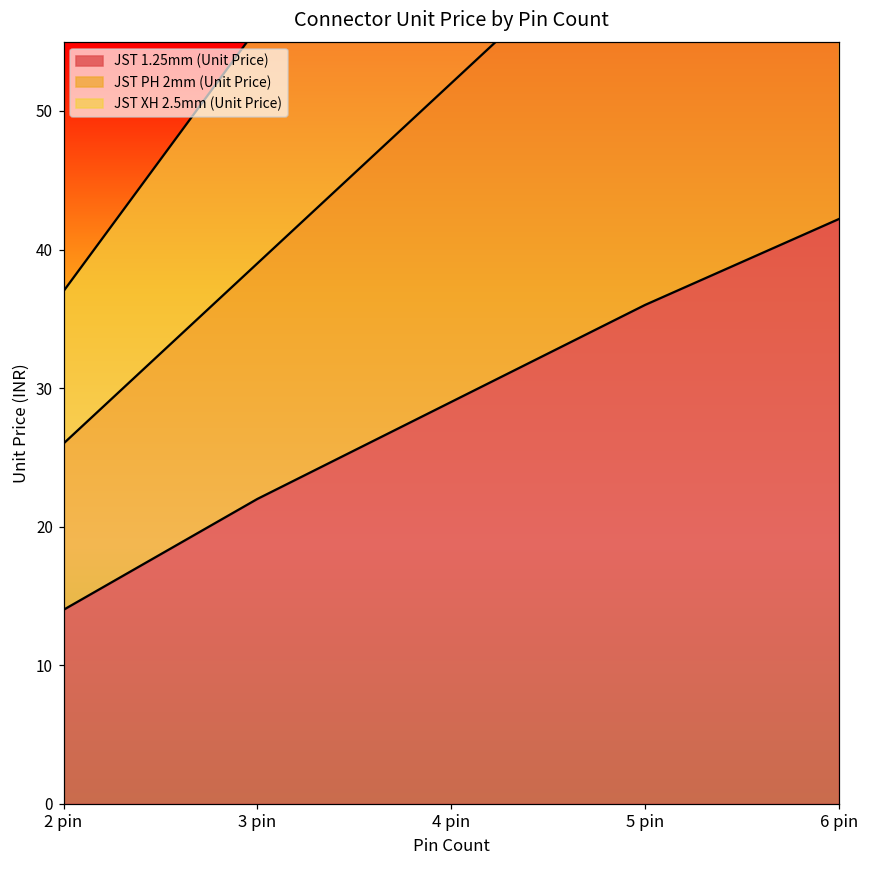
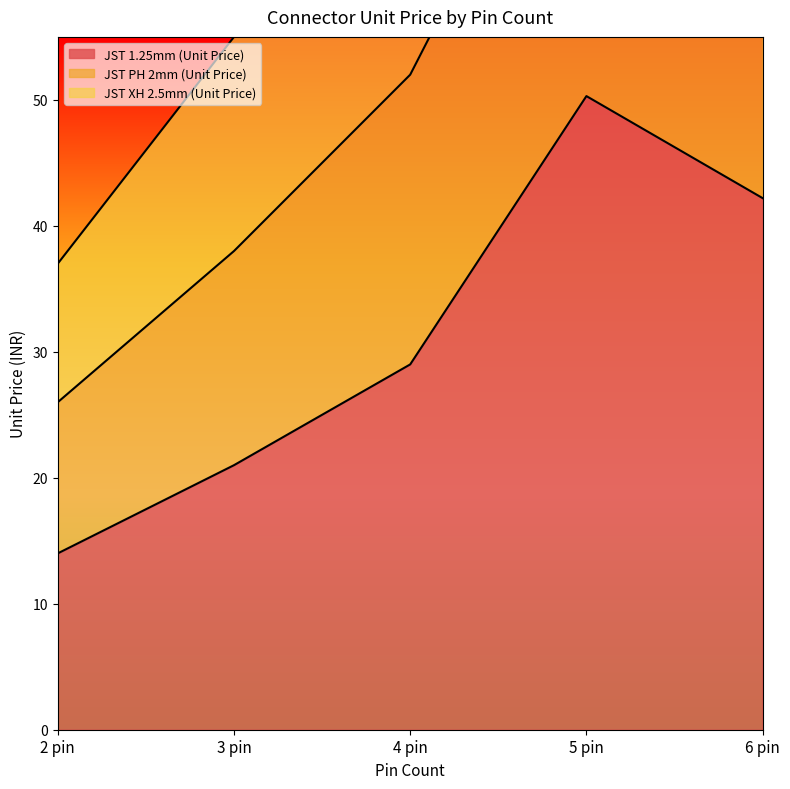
  {
    "JST 1.25mm (Unit Price)": {
      "2 pin": 14.0,
-     "3 pin": 22,
+     "3 pin": 21,
      "4 pin": 29.0,
-     "5 pin": 36.0,
+     "5 pin": 50.3,
      "6 pin": 42.2
    }
  }
